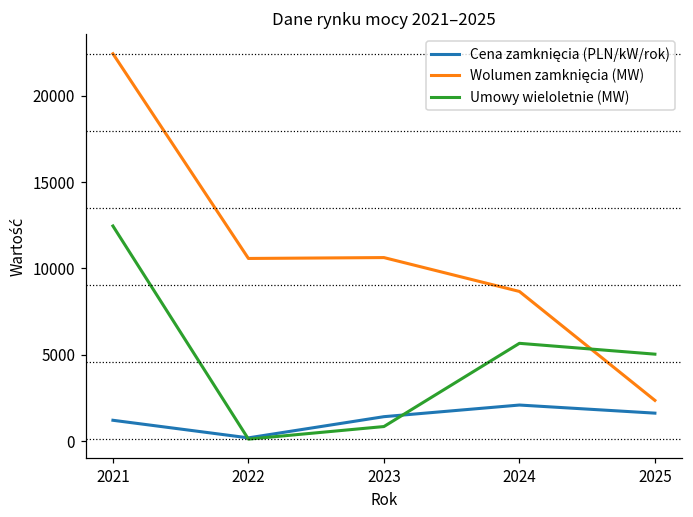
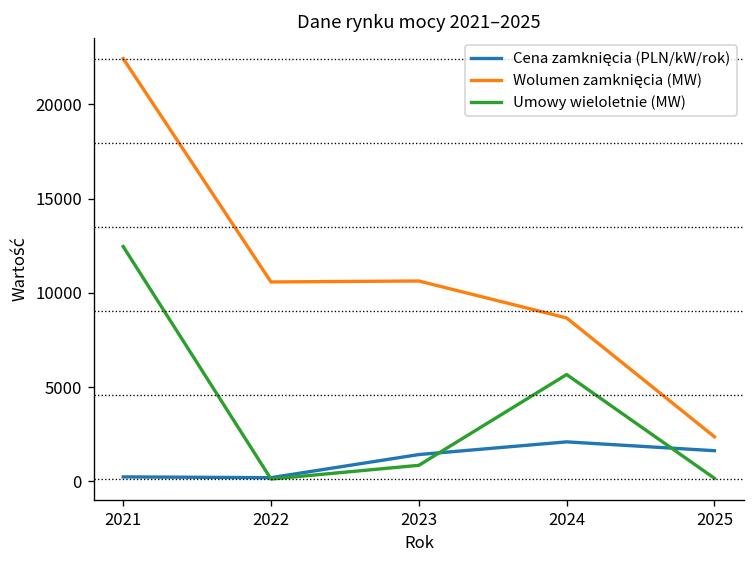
  {
    "Cena zamknięcia (PLN/kW/rok)": {
-     "2021": 1200,
+     "2021": 200,
      "2023": 1400,
      "2024": 2100,
      "2025": 1600
    },
    "Wolumen zamknięcia (MW)": {
      "2021": 22400,
      "2022": 10600,
      "2023": 10600,
      "2024": 8700,
      "2025": 2400
    },
    "Umowy wieloletnie (MW)": {
      "2021": 12500,
      "2023": 900,
      "2024": 5700,
-     "2025": 5000
+     "2025": 200
    }
  }
